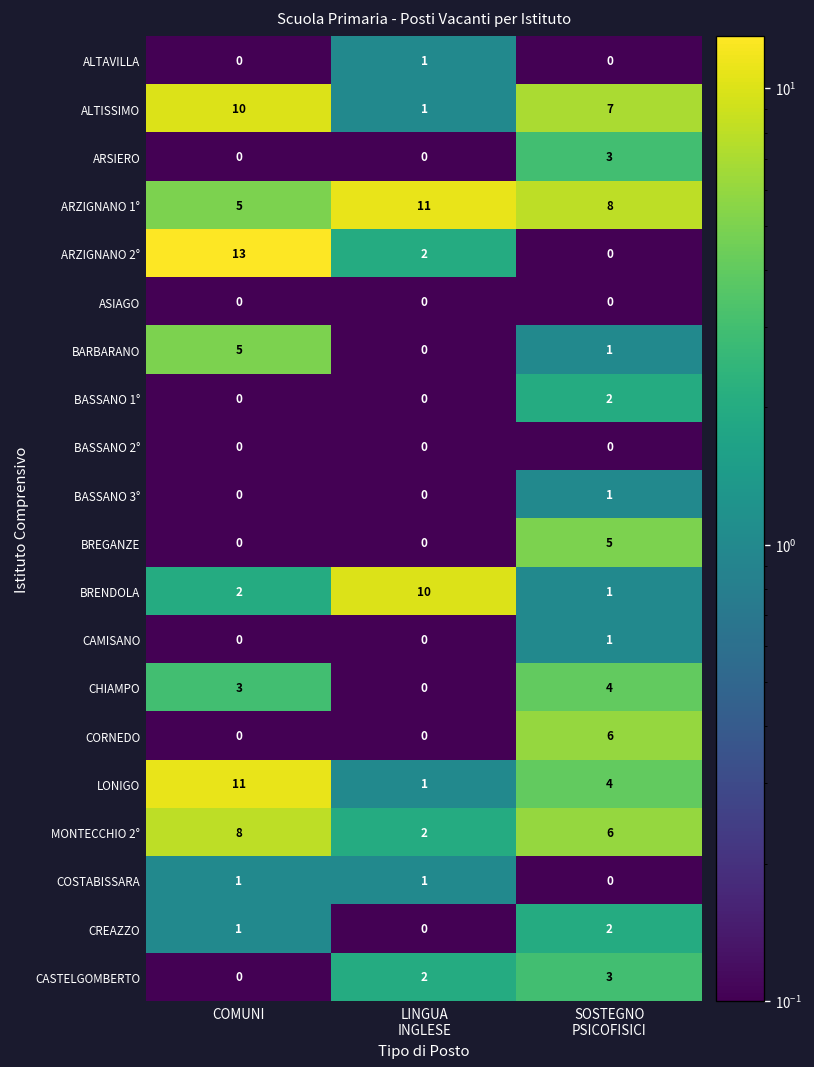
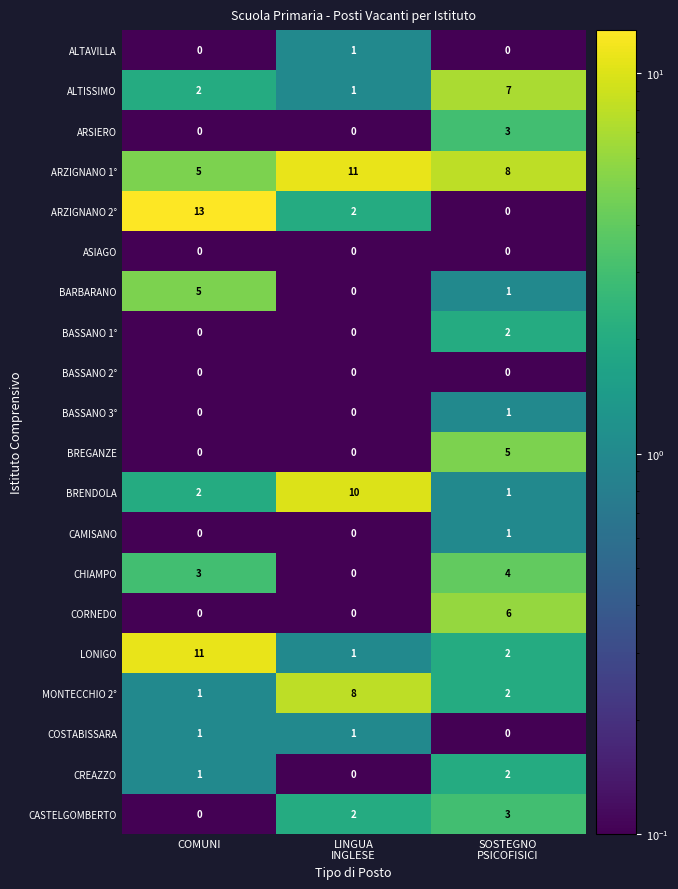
  {
    "ALTAVILLA": {
      "COMUNI": 0,
      "LINGUA INGLESE": 1,
      "SOSTEGNO PSICOFISICI": 0
    },
    "ALTISSIMO": {
-     "COMUNI": 10,
+     "COMUNI": 2,
      "LINGUA INGLESE": 1,
      "SOSTEGNO PSICOFISICI": 7
    },
    "ARSIERO": {
      "COMUNI": 0,
      "LINGUA INGLESE": 0,
      "SOSTEGNO PSICOFISICI": 3
    },
    "ARZIGNANO 1°": {
      "COMUNI": 5,
      "LINGUA INGLESE": 11,
      "SOSTEGNO PSICOFISICI": 8
    },
    "ARZIGNANO 2°": {
      "COMUNI": 13,
      "LINGUA INGLESE": 2,
      "SOSTEGNO PSICOFISICI": 0
    },
    "ASIAGO": {
      "COMUNI": 0,
      "LINGUA INGLESE": 0,
      "SOSTEGNO PSICOFISICI": 0
    },
    "BARBARANO": {
      "COMUNI": 5,
      "LINGUA INGLESE": 0,
      "SOSTEGNO PSICOFISICI": 1
    },
    "BASSANO 1°": {
      "COMUNI": 0,
      "LINGUA INGLESE": 0,
      "SOSTEGNO PSICOFISICI": 2
    },
    "BASSANO 2°": {
      "COMUNI": 0,
      "LINGUA INGLESE": 0,
      "SOSTEGNO PSICOFISICI": 0
    },
    "BASSANO 3°": {
      "COMUNI": 0,
      "LINGUA INGLESE": 0,
      "SOSTEGNO PSICOFISICI": 1
    },
    "BREGANZE": {
      "COMUNI": 0,
      "LINGUA INGLESE": 0,
      "SOSTEGNO PSICOFISICI": 5
    },
    "BRENDOLA": {
      "COMUNI": 2,
      "LINGUA INGLESE": 10,
      "SOSTEGNO PSICOFISICI": 1
    },
    "CAMISANO": {
      "COMUNI": 0,
      "LINGUA INGLESE": 0,
      "SOSTEGNO PSICOFISICI": 1
    },
    "CHIAMPO": {
      "COMUNI": 3,
      "LINGUA INGLESE": 0,
      "SOSTEGNO PSICOFISICI": 4
    },
    "CORNEDO": {
      "COMUNI": 0,
      "LINGUA INGLESE": 0,
      "SOSTEGNO PSICOFISICI": 6
    },
    "LONIGO": {
      "COMUNI": 11,
      "LINGUA INGLESE": 1,
-     "SOSTEGNO PSICOFISICI": 4
+     "SOSTEGNO PSICOFISICI": 2
    },
    "MONTECCHIO 2°": {
-     "COMUNI": 8,
-     "LINGUA INGLESE": 2,
-     "SOSTEGNO PSICOFISICI": 6
+     "COMUNI": 1,
+     "LINGUA INGLESE": 8,
+     "SOSTEGNO PSICOFISICI": 2
    },
    "COSTABISSARA": {
      "COMUNI": 1,
      "LINGUA INGLESE": 1,
      "SOSTEGNO PSICOFISICI": 0
    },
    "CREAZZO": {
      "COMUNI": 1,
      "LINGUA INGLESE": 0,
      "SOSTEGNO PSICOFISICI": 2
    },
    "CASTELGOMBERTO": {
      "COMUNI": 0,
      "LINGUA INGLESE": 2,
      "SOSTEGNO PSICOFISICI": 3
    }
  }
